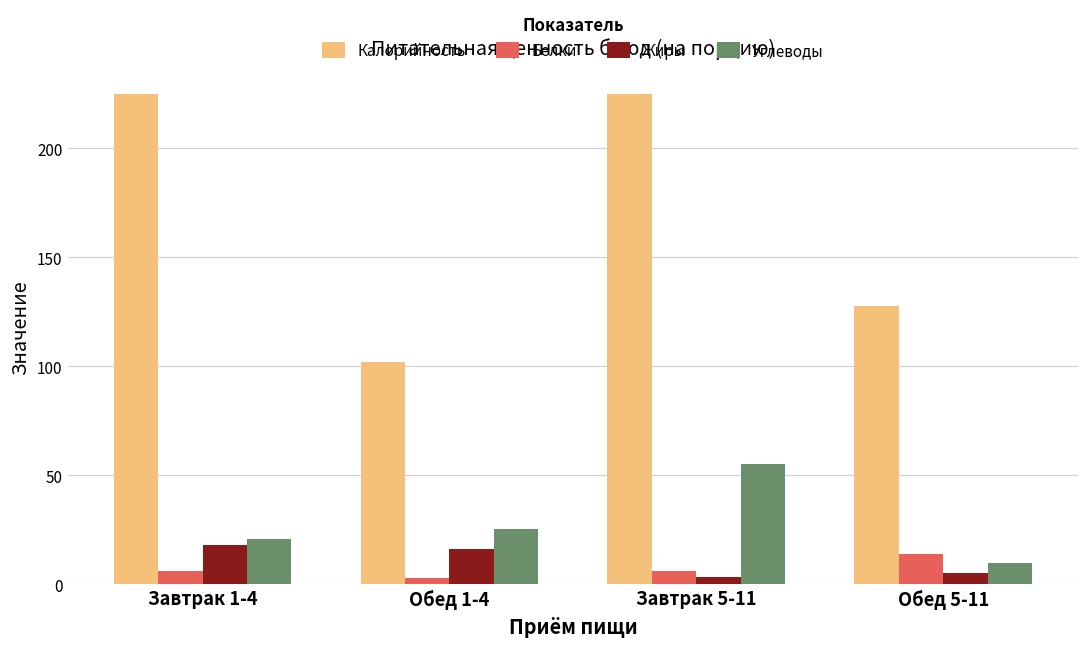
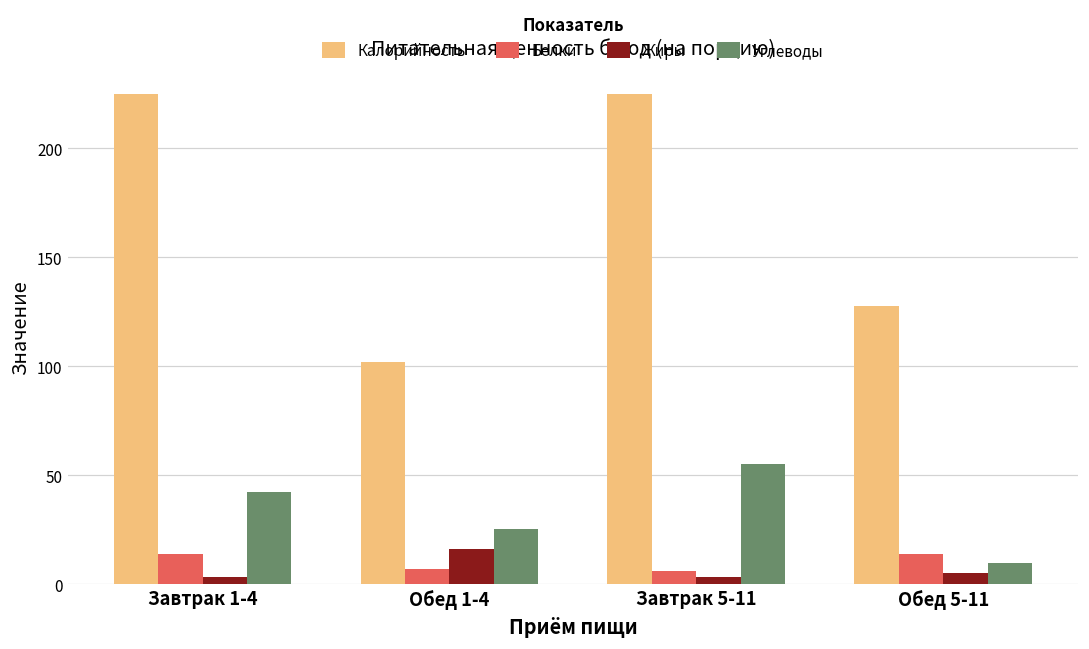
  {
    "Калорийность": {
      "Завтрак 1-4": 225,
      "Обед 1-4": 102,
      "Завтрак 5-11": 225,
      "Обед 5-11": 128
    },
    "Белки": {
-     "Завтрак 1-4": 6,
-     "Обед 1-4": 3,
+     "Завтрак 1-4": 14,
+     "Обед 1-4": 7,
      "Завтрак 5-11": 6,
      "Обед 5-11": 14
    },
    "Жиры": {
-     "Завтрак 1-4": 18,
+     "Завтрак 1-4": 3,
      "Обед 1-4": 16,
      "Завтрак 5-11": 3,
      "Обед 5-11": 5
    },
    "Углеводы": {
-     "Завтрак 1-4": 21,
+     "Завтрак 1-4": 42,
      "Обед 1-4": 25,
      "Завтрак 5-11": 55,
      "Обед 5-11": 10
    }
  }
